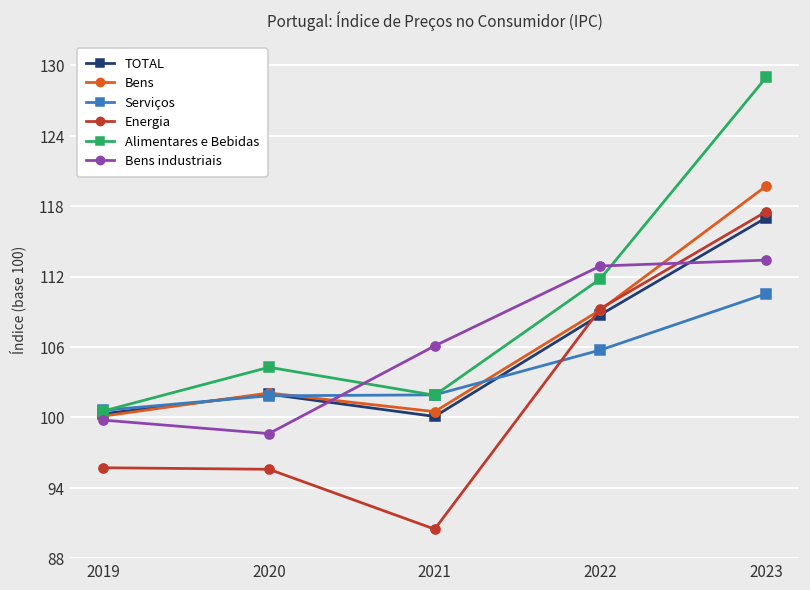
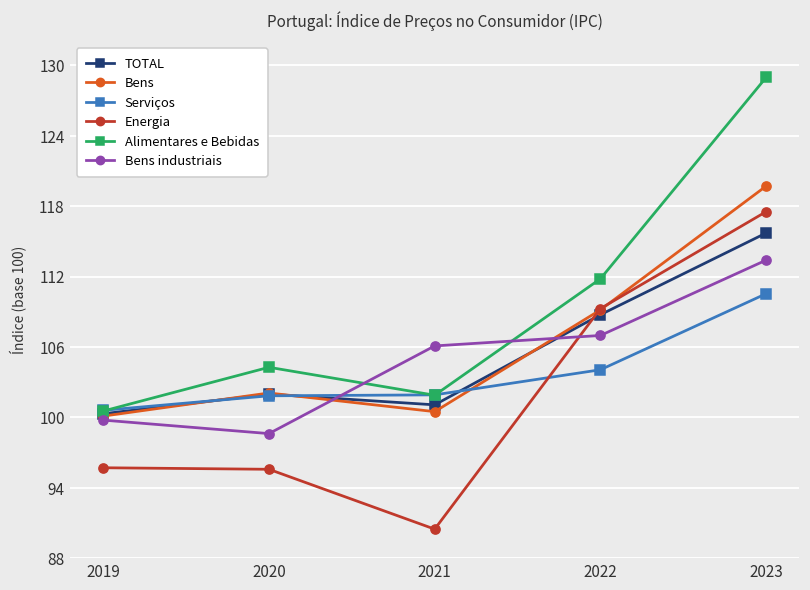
  {
    "TOTAL": {
-     "2021": 100.1,
+     "2021": 101.1,
      "2022": 108.8,
-     "2023": 117.0
+     "2023": 115.7
    },
    "Serviços": {
-     "2022": 105.7,
+     "2022": 104.1,
      "2023": 110.5
    },
    "Alimentares e Bebidas": {
      "2020": 104.3,
      "2022": 111.8,
      "2023": 129.0
    },
    "Bens industriais": {
      "2019": 99.8,
      "2020": 98.6,
      "2021": 106.1,
-     "2022": 112.9,
+     "2022": 107.0,
      "2023": 113.4
    }
  }
